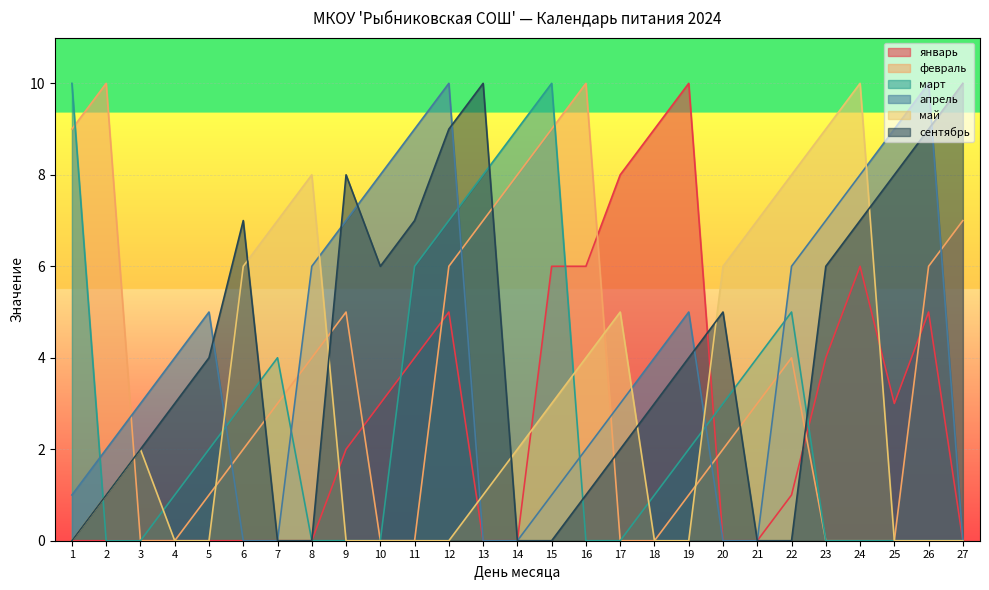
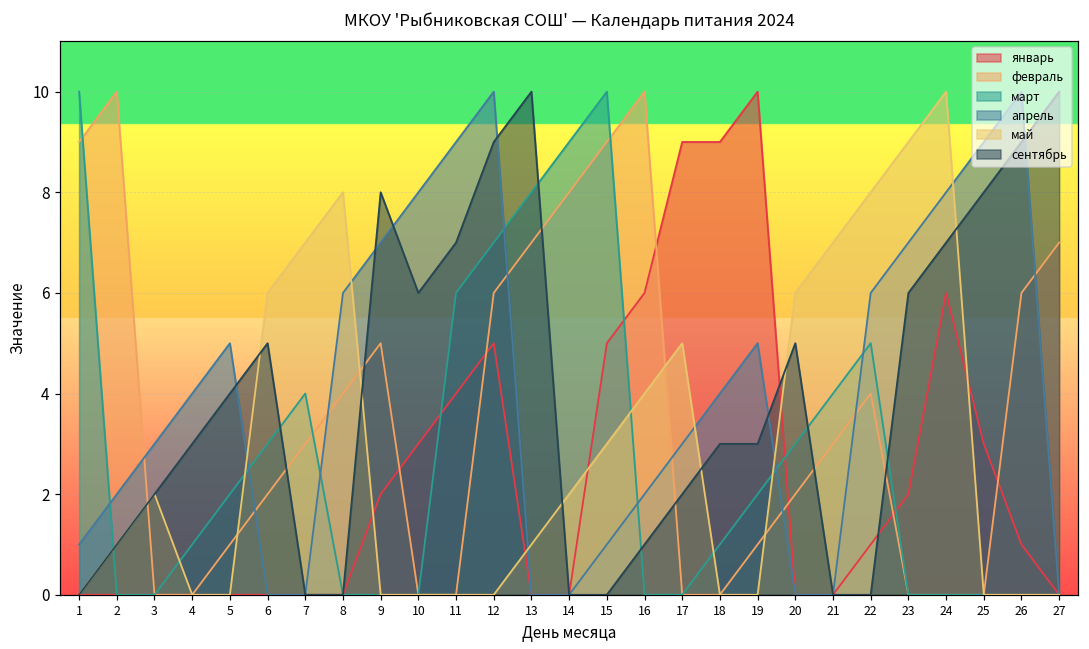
  {
    "январь": {
      "9": 2,
      "10": 3,
      "11": 4,
      "12": 5,
-     "15": 6,
+     "15": 5,
      "16": 6,
-     "17": 8,
+     "17": 9,
      "18": 9,
      "19": 10,
      "22": 1,
-     "23": 4,
+     "23": 2,
      "24": 6,
      "25": 3,
-     "26": 5
+     "26": 1
    },
    "сентябрь": {
      "4": 3,
      "5": 4,
-     "6": 7,
+     "6": 5,
      "9": 8,
      "10": 6,
      "11": 7,
      "12": 9,
      "13": 10,
      "15": 0,
      "16": 1,
      "17": 2,
      "18": 3,
-     "19": 4,
+     "19": 3,
      "20": 5,
      "22": 0,
      "23": 6,
      "24": 7,
      "25": 8
    }
  }
